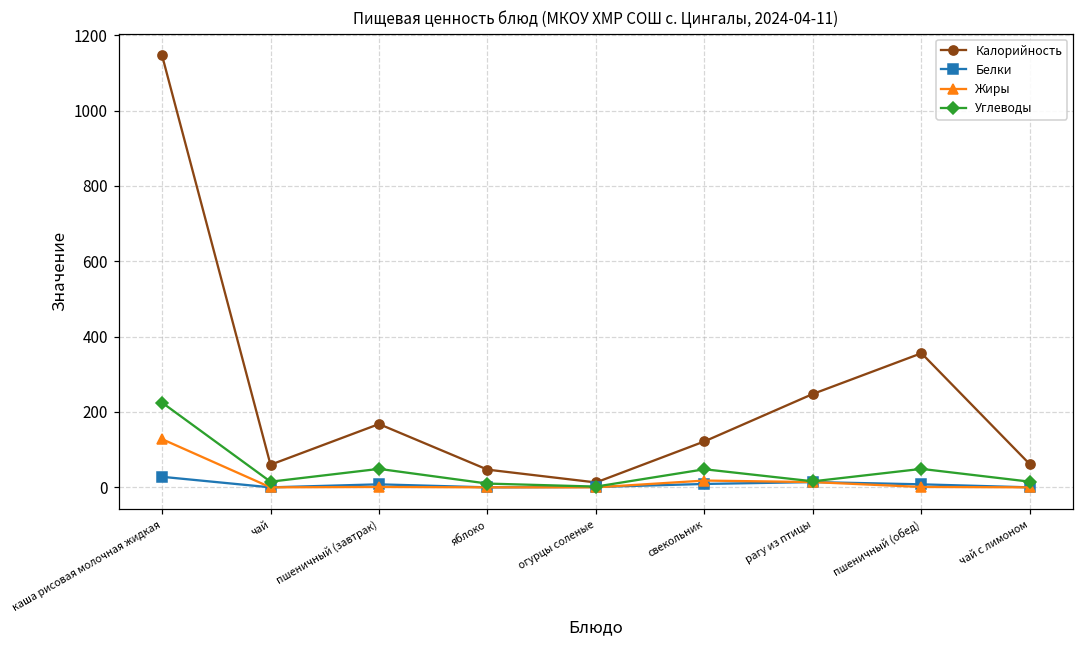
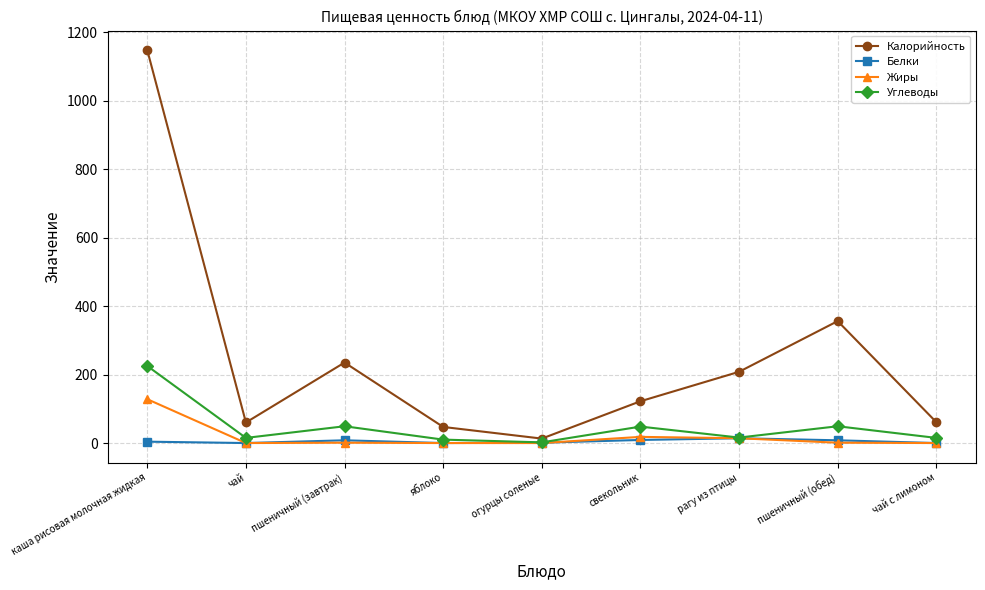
  {
    "Калорийность": {
      "каша рисовая молочная жидкая": 1150,
      "чай": 60,
-     "пшеничный (завтрак)": 170,
+     "пшеничный (завтрак)": 240,
      "яблоко": 50,
      "огурцы соленые": 10,
      "свекольник": 120,
-     "рагу из птицы": 250,
+     "рагу из птицы": 210,
      "пшеничный (обед)": 360,
      "чай с лимоном": 60
    },
    "Белки": {
-     "каша рисовая молочная жидкая": 30,
+     "каша рисовая молочная жидкая": 0,
      "свекольник": 10
    },
    "Жиры": {
      "каша рисовая молочная жидкая": 130,
      "свекольник": 20
    },
    "Углеводы": {
      "каша рисовая молочная жидкая": 230,
      "чай": 20,
      "пшеничный (завтрак)": 50,
      "яблоко": 10,
      "свекольник": 50,
      "пшеничный (обед)": 50,
      "чай с лимоном": 20
    }
  }
